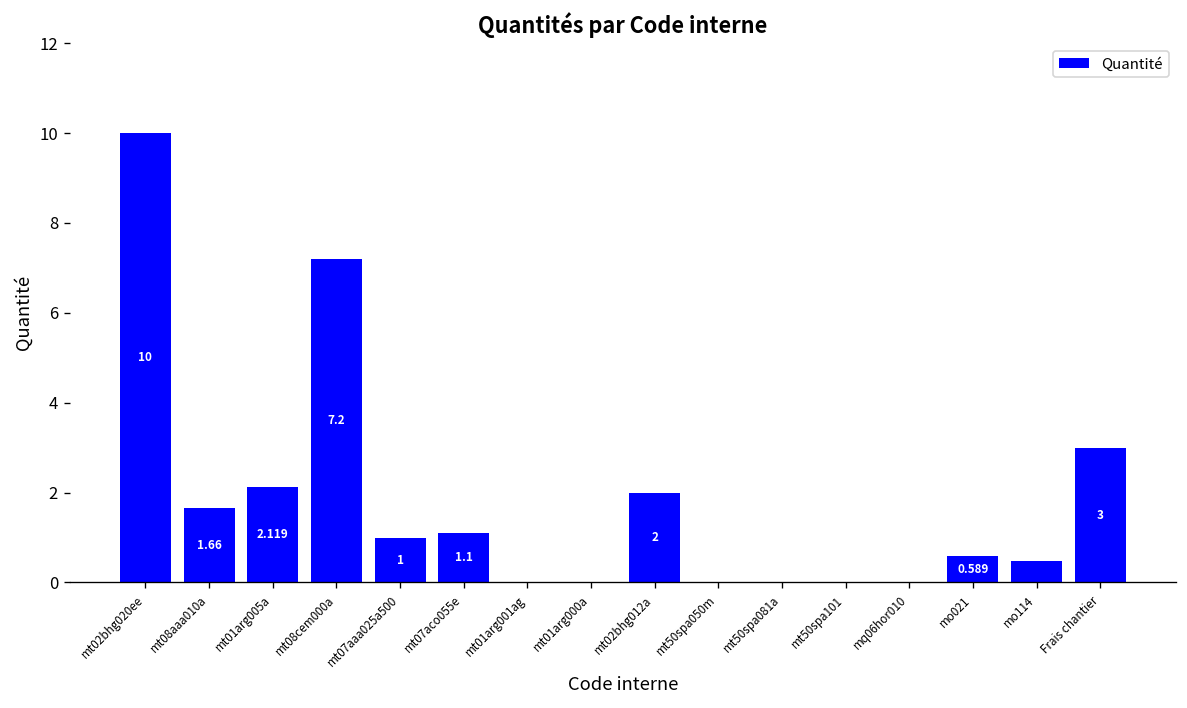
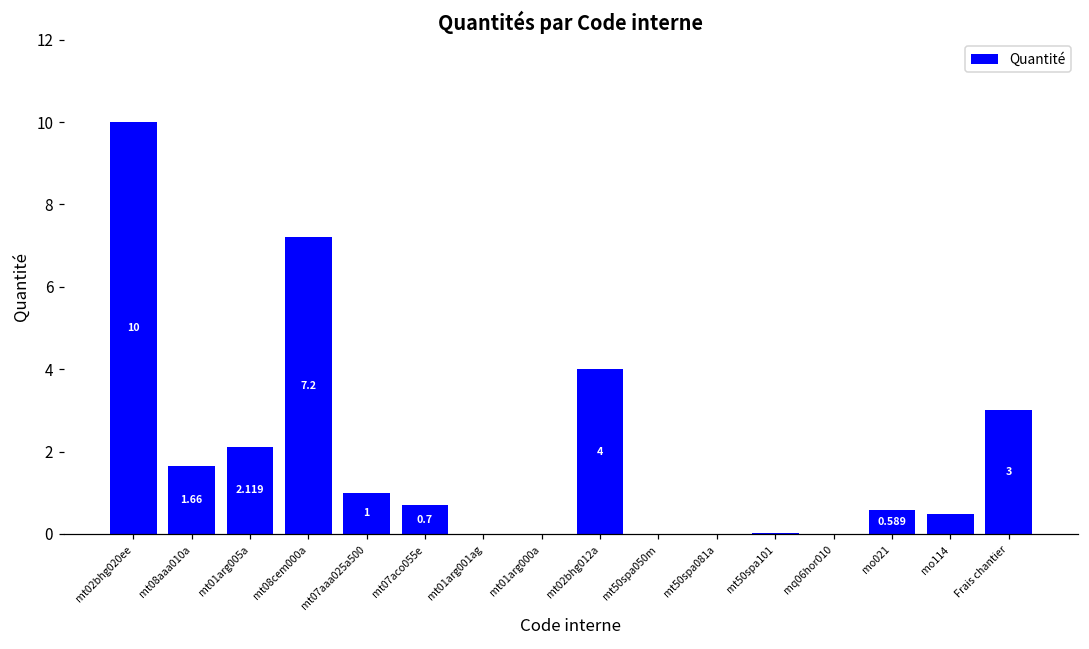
  {
    "mt02bhg020ee": 10,
    "mt08aaa010a": 1.66,
    "mt01arg005a": 2.119,
    "mt08cem000a": 7.2,
    "mt07aaa025a500": 1,
-   "mt07aco055e": 1.1,
-   "mt02bhg012a": 2,
+   "mt07aco055e": 0.7,
+   "mt02bhg012a": 4,
    "mo021": 0.589,
    "Frais chantier": 3
  }
